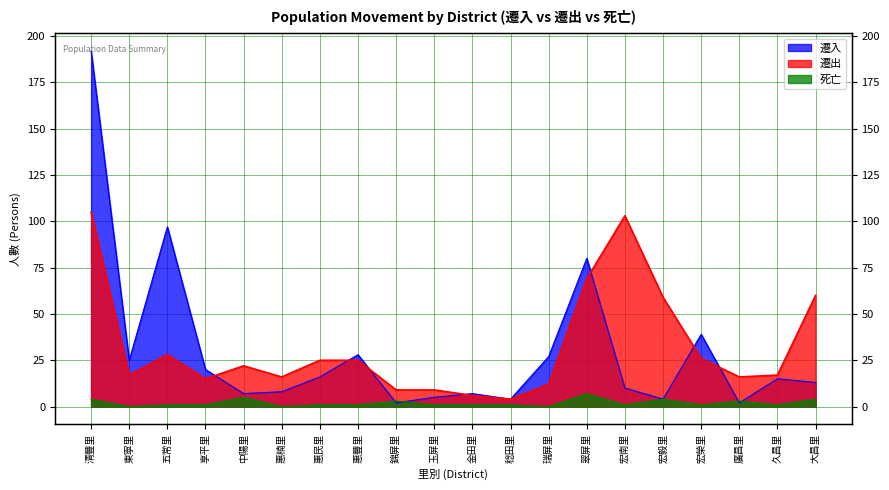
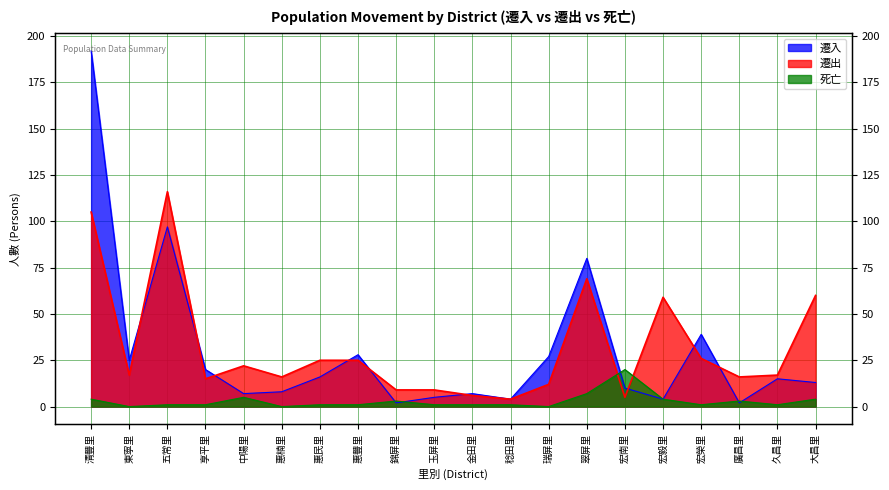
  {
    "遷入": {
      "清豐里": 192,
      "東寧里": 25,
      "五常里": 97,
      "享平里": 20,
      "中陽里": 7,
      "惠楠里": 8,
      "惠民里": 16,
      "惠豐里": 28,
      "玉屏里": 5,
      "瑞屏里": 27,
      "翠屏里": 80,
      "宏南里": 10,
      "宏榮里": 39,
      "久昌里": 15,
      "大昌里": 13
    },
    "遷出": {
      "清豐里": 105,
      "東寧里": 17,
-     "五常里": 28,
+     "五常里": 116,
      "享平里": 15,
      "中陽里": 22,
      "惠楠里": 16,
      "惠民里": 25,
      "惠豐里": 25,
      "錦屏里": 9,
      "玉屏里": 9,
      "瑞屏里": 12,
      "翠屏里": 69,
-     "宏南里": 103,
+     "宏南里": 5,
      "宏毅里": 59,
      "宏榮里": 26,
      "廣昌里": 16,
      "久昌里": 17,
      "大昌里": 60
    },
    "死亡": {
      "清豐里": 4,
      "東寧里": 0,
      "五常里": 1,
      "享平里": 1,
      "中陽里": 5,
      "惠楠里": 0,
      "惠民里": 1,
      "惠豐里": 1,
      "玉屏里": 1,
      "金田里": 1,
      "稔田里": 1,
      "瑞屏里": 0,
      "翠屏里": 7,
-     "宏南里": 1,
+     "宏南里": 20,
      "宏榮里": 1,
      "久昌里": 1,
      "大昌里": 4
    }
  }
